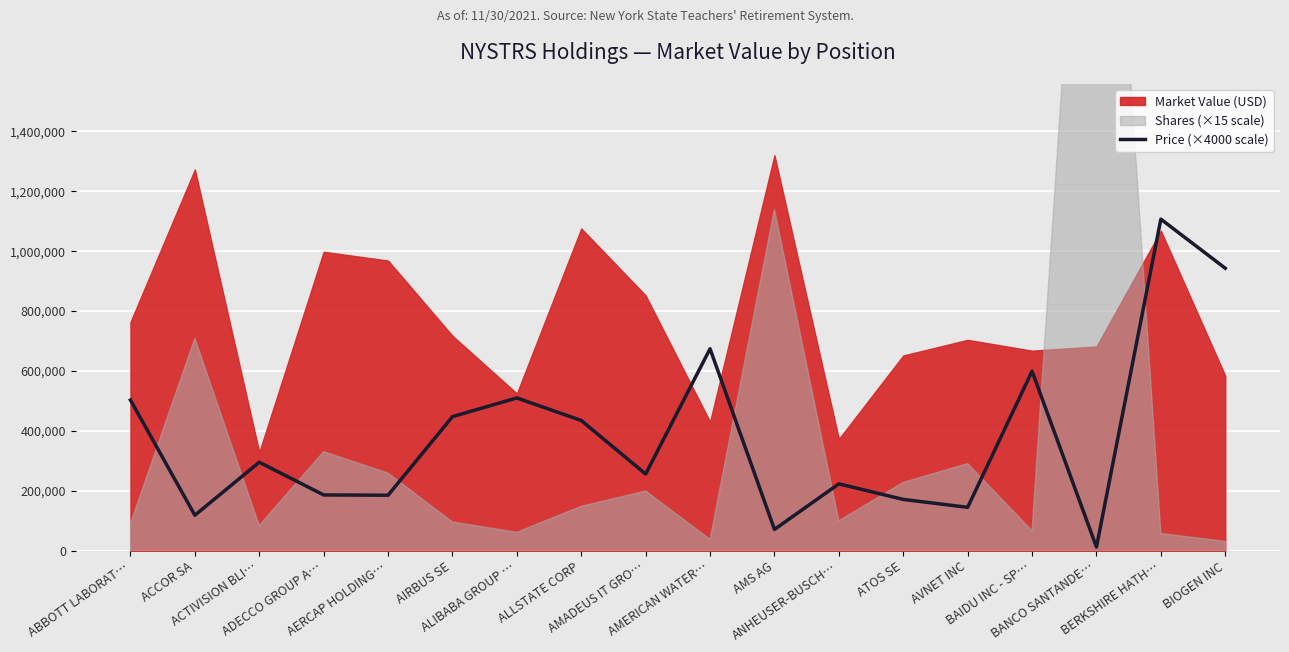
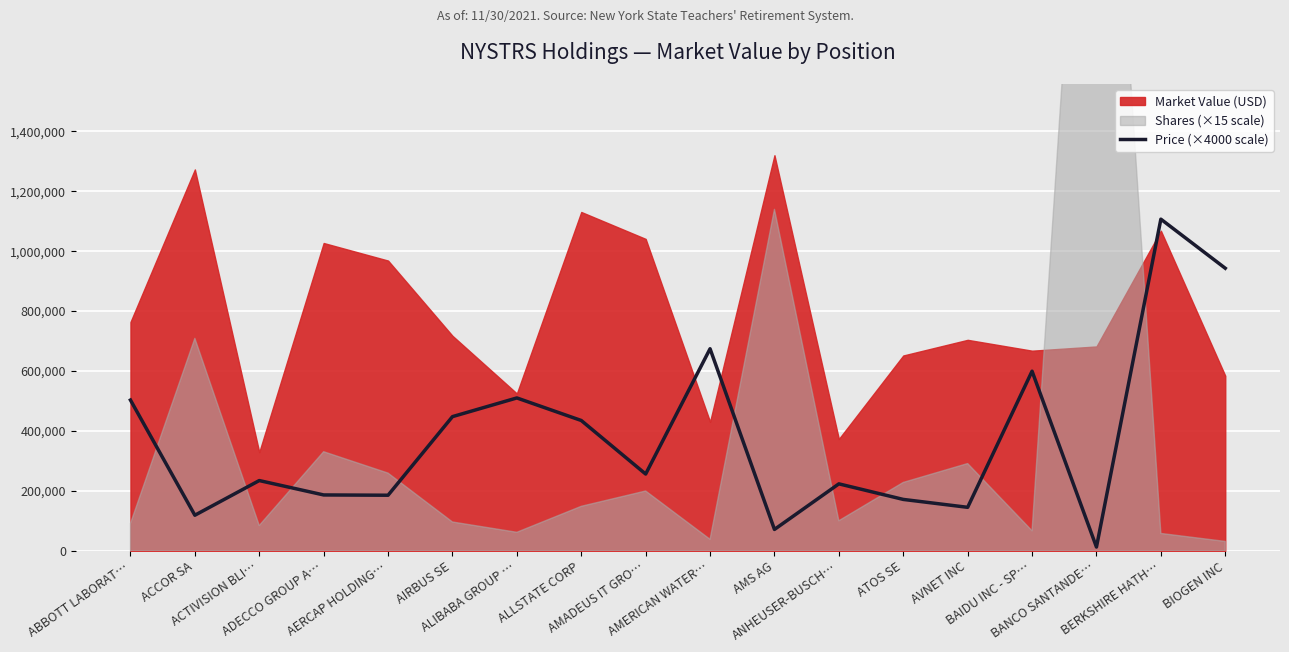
  {
    "Price (×4000 scale)": {
      "ABBOTT LABORAT…": "500,000",
      "ACCOR SA": "120,000",
-     "ACTIVISION BLI…": "300,000",
+     "ACTIVISION BLI…": "230,000",
      "ADECCO GROUP A…": "190,000",
      "AERCAP HOLDING…": "190,000",
      "AIRBUS SE": "450,000",
      "ALIBABA GROUP …": "510,000",
      "ALLSTATE CORP": "430,000",
      "AMADEUS IT GRO…": "260,000",
      "AMERICAN WATER…": "670,000",
      "AMS AG": "70,000",
      "ANHEUSER-BUSCH…": "220,000",
      "ATOS SE": "170,000",
      "AVNET INC": "150,000",
      "BAIDU INC - SP…": "600,000",
      "BANCO SANTANDE…": "10,000",
      "BERKSHIRE HATH…": "1,110,000",
      "BIOGEN INC": "940,000"
    },
    "Market Value (USD)": {
      "ABBOTT LABORAT…": "760,000",
      "ACCOR SA": "1,270,000",
      "ACTIVISION BLI…": "330,000",
-     "ADECCO GROUP A…": "1,000,000",
+     "ADECCO GROUP A…": "1,030,000",
      "AERCAP HOLDING…": "970,000",
      "AIRBUS SE": "720,000",
      "ALIBABA GROUP …": "520,000",
-     "ALLSTATE CORP": "1,080,000",
-     "AMADEUS IT GRO…": "850,000",
+     "ALLSTATE CORP": "1,130,000",
+     "AMADEUS IT GRO…": "1,040,000",
      "AMERICAN WATER…": "430,000",
      "AMS AG": "1,320,000",
      "ANHEUSER-BUSCH…": "370,000",
      "ATOS SE": "650,000",
      "AVNET INC": "700,000",
      "BAIDU INC - SP…": "670,000",
      "BANCO SANTANDE…": "680,000",
      "BERKSHIRE HATH…": "1,070,000",
      "BIOGEN INC": "580,000"
    },
    "Shares (×15 scale)": {
      "ABBOTT LABORAT…": "90,000",
      "ACCOR SA": "710,000",
      "ACTIVISION BLI…": "80,000",
      "ADECCO GROUP A…": "330,000",
      "AERCAP HOLDING…": "260,000",
      "AIRBUS SE": "100,000",
      "ALIBABA GROUP …": "60,000",
      "ALLSTATE CORP": "150,000",
      "AMADEUS IT GRO…": "200,000",
      "AMERICAN WATER…": "40,000",
      "AMS AG": "1,140,000",
      "ANHEUSER-BUSCH…": "100,000",
      "ATOS SE": "230,000",
      "AVNET INC": "290,000",
      "BAIDU INC - SP…": "70,000",
      "BERKSHIRE HATH…": "60,000",
      "BIOGEN INC": "30,000"
    }
  }
